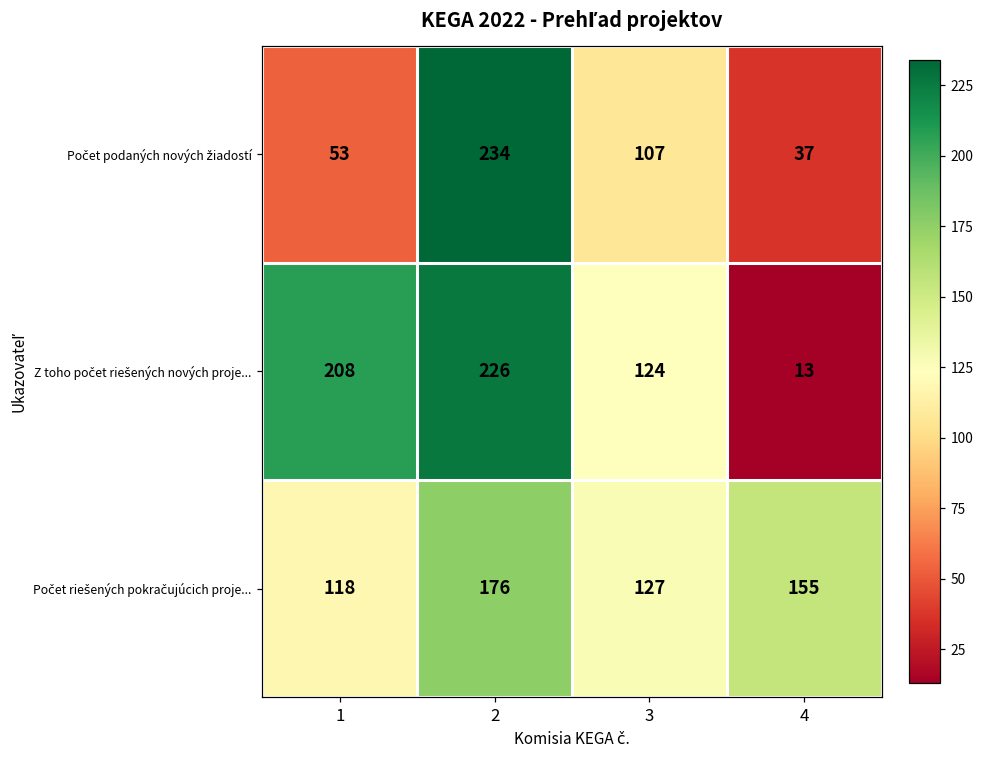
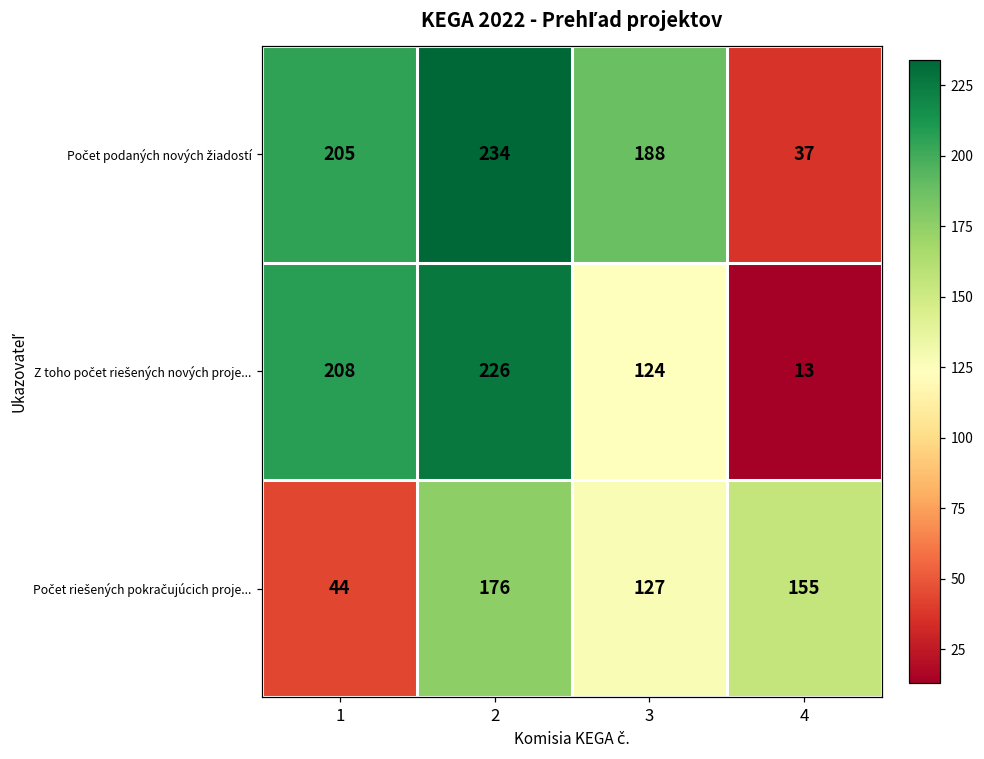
  {
    "Počet podaných nových žiadostí": {
-     "1": 53,
+     "1": 205,
      "2": 234,
-     "3": 107,
+     "3": 188,
      "4": 37
    },
    "Z toho počet riešených nových proje...": {
      "1": 208,
      "2": 226,
      "3": 124,
      "4": 13
    },
    "Počet riešených pokračujúcich proje...": {
-     "1": 118,
+     "1": 44,
      "2": 176,
      "3": 127,
      "4": 155
    }
  }
